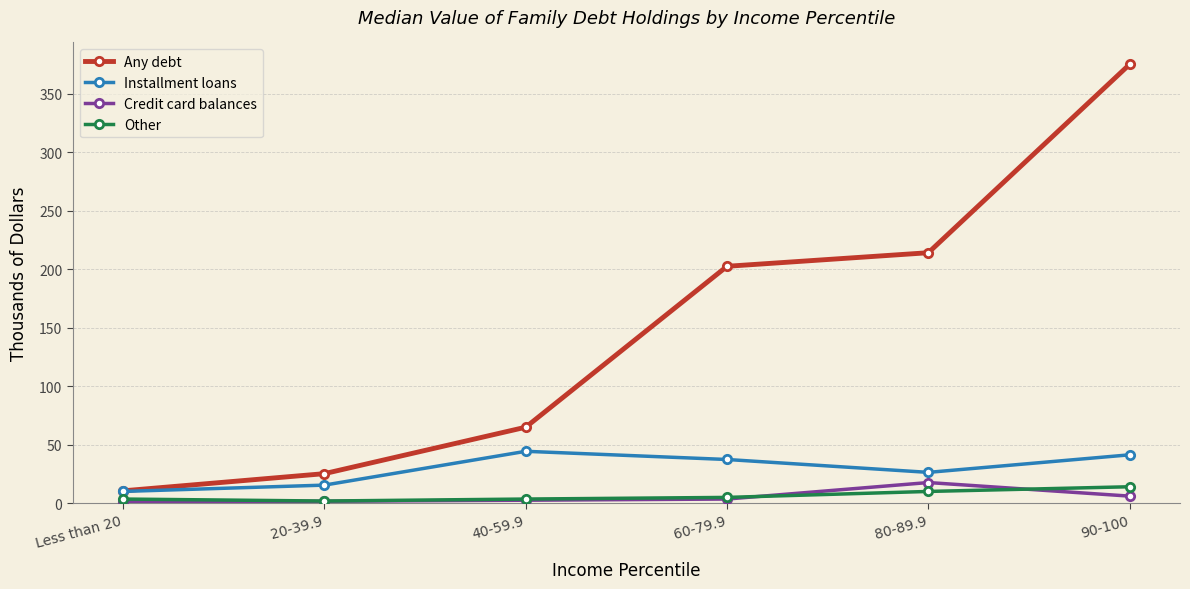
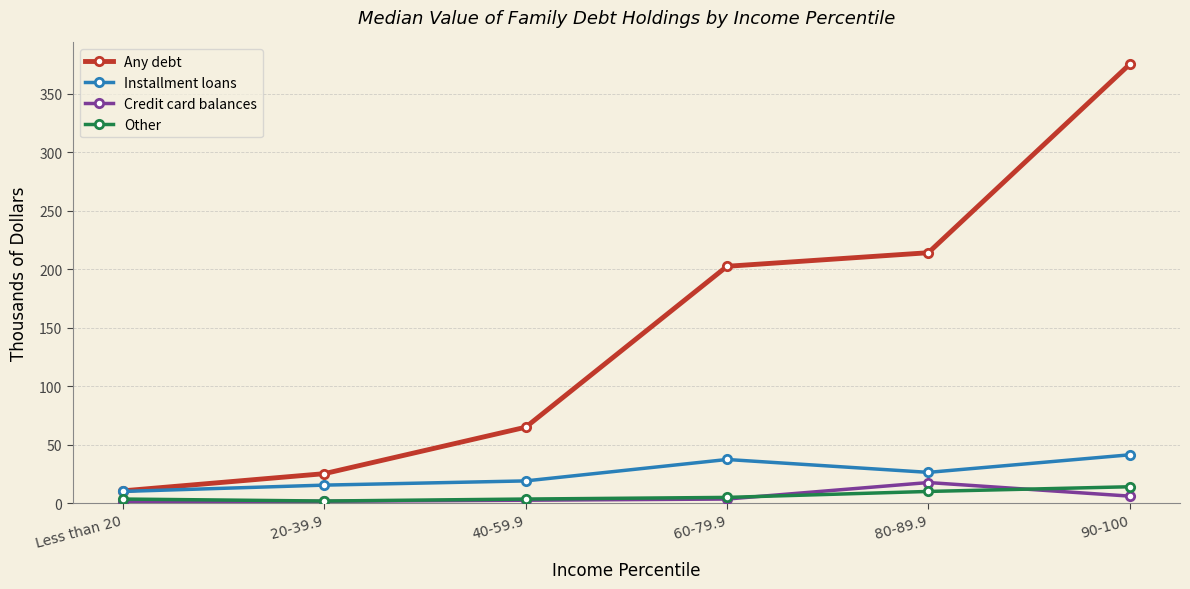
  {
    "Any debt": {
      "20-39.9": 25,
      "40-59.9": 65,
      "60-79.9": 202,
      "80-89.9": 214,
      "90-100": 375
    },
    "Installment loans": {
      "20-39.9": 15,
-     "40-59.9": 44,
+     "40-59.9": 19,
      "60-79.9": 37,
      "80-89.9": 26,
      "90-100": 41
    },
    "Credit card balances": {
      "80-89.9": 18,
      "90-100": 6
    },
    "Other": {
      "80-89.9": 10,
      "90-100": 14
    }
  }
